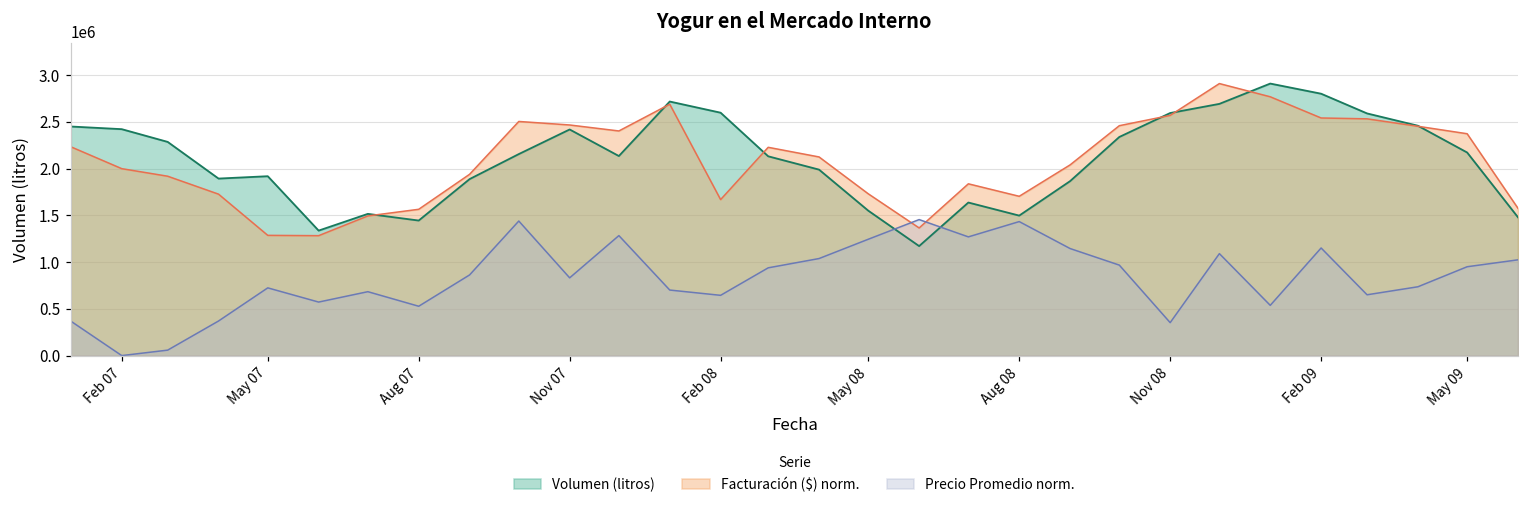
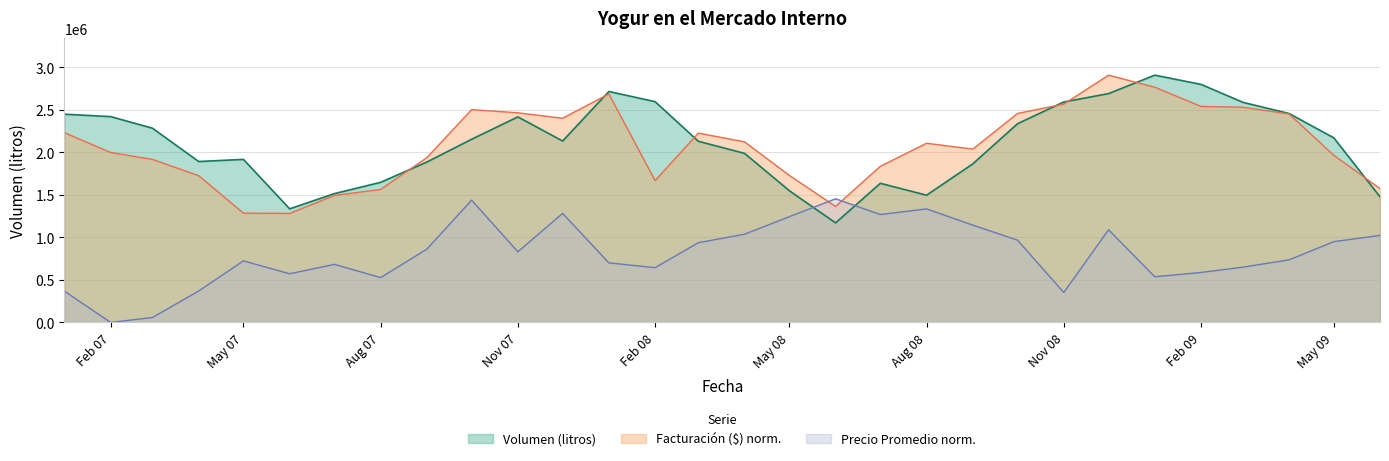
  {
    "Volumen (litros)": {
      "Feb 07": 2400000,
      "May 07": 1900000,
-     "Aug 07": 1400000,
+     "Aug 07": 1600000,
      "Nov 07": 2400000,
      "Feb 08": 2600000,
      "May 08": 1600000,
      "Aug 08": 1500000,
      "Feb 09": 2800000,
      "May 09": 2200000
    },
    "Facturación ($) norm.": {
      "Feb 07": 2000000,
      "May 07": 1300000,
      "Aug 07": 1600000,
      "Nov 07": 2500000,
      "Feb 08": 1700000,
      "May 08": 1700000,
-     "Aug 08": 1700000,
+     "Aug 08": 2100000,
      "Feb 09": 2500000,
-     "May 09": 2400000
+     "May 09": 2000000
    },
    "Precio Promedio norm.": {
      "Feb 07": 0,
      "May 07": 700000,
      "Aug 07": 500000,
      "Nov 07": 800000,
      "Feb 08": 600000,
      "May 08": 1200000,
-     "Aug 08": 1400000,
+     "Aug 08": 1300000,
      "Nov 08": 400000,
-     "Feb 09": 1200000,
+     "Feb 09": 600000,
      "May 09": 1000000
    }
  }
